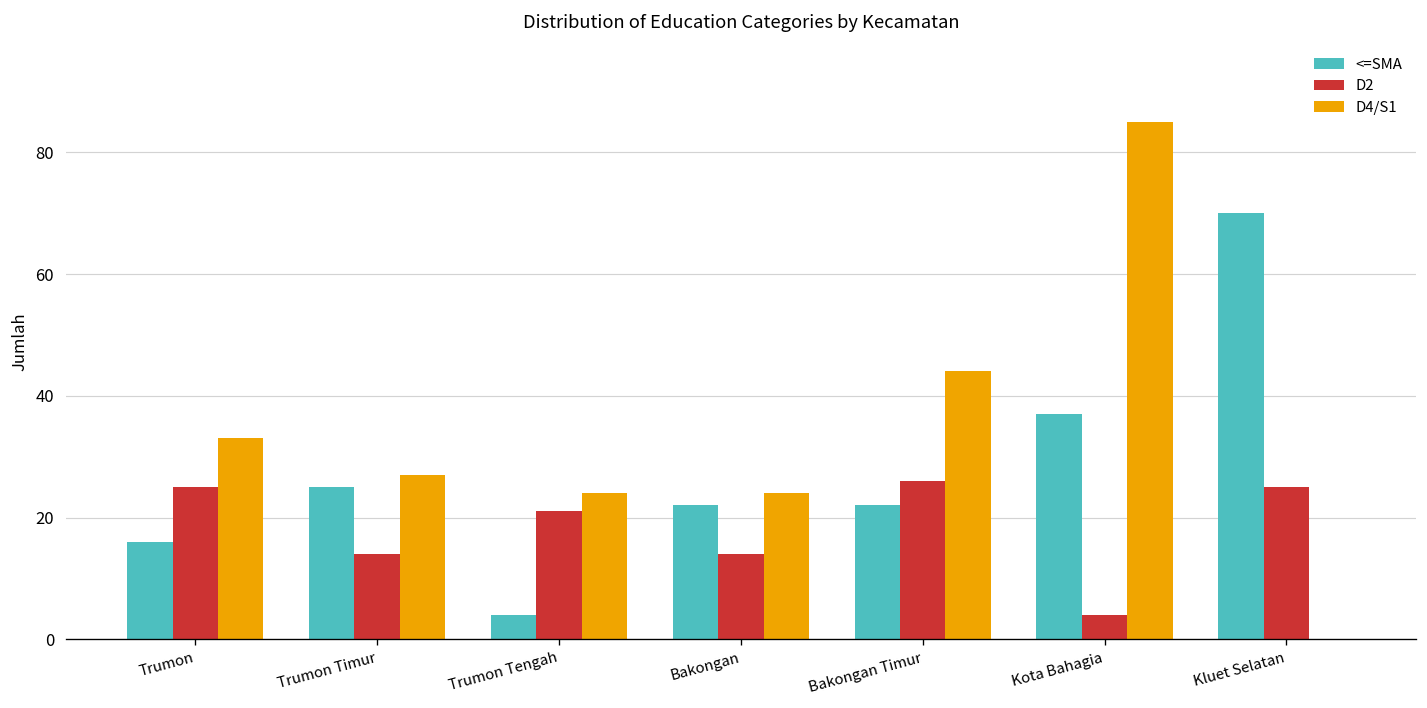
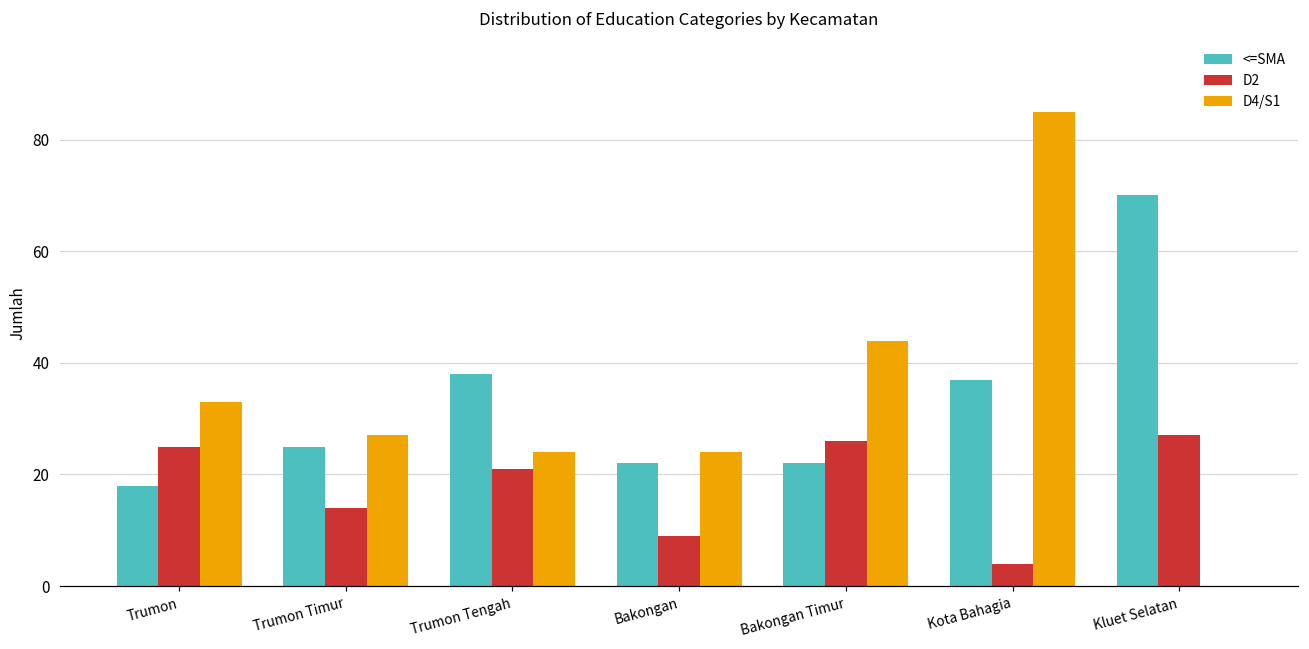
  {
    "<=SMA": {
-     "Trumon": 16,
+     "Trumon": 18,
      "Trumon Timur": 25,
-     "Trumon Tengah": 4,
+     "Trumon Tengah": 38,
      "Bakongan": 22,
      "Bakongan Timur": 22,
      "Kota Bahagia": 37,
      "Kluet Selatan": 70
    },
    "D2": {
      "Trumon": 25,
      "Trumon Timur": 14,
      "Trumon Tengah": 21,
-     "Bakongan": 14,
+     "Bakongan": 9,
      "Bakongan Timur": 26,
      "Kota Bahagia": 4,
-     "Kluet Selatan": 25
+     "Kluet Selatan": 27
    },
    "D4/S1": {
      "Trumon": 33,
      "Trumon Timur": 27,
      "Trumon Tengah": 24,
      "Bakongan": 24,
      "Bakongan Timur": 44,
      "Kota Bahagia": 85,
      "Kluet Selatan": 0
    }
  }
